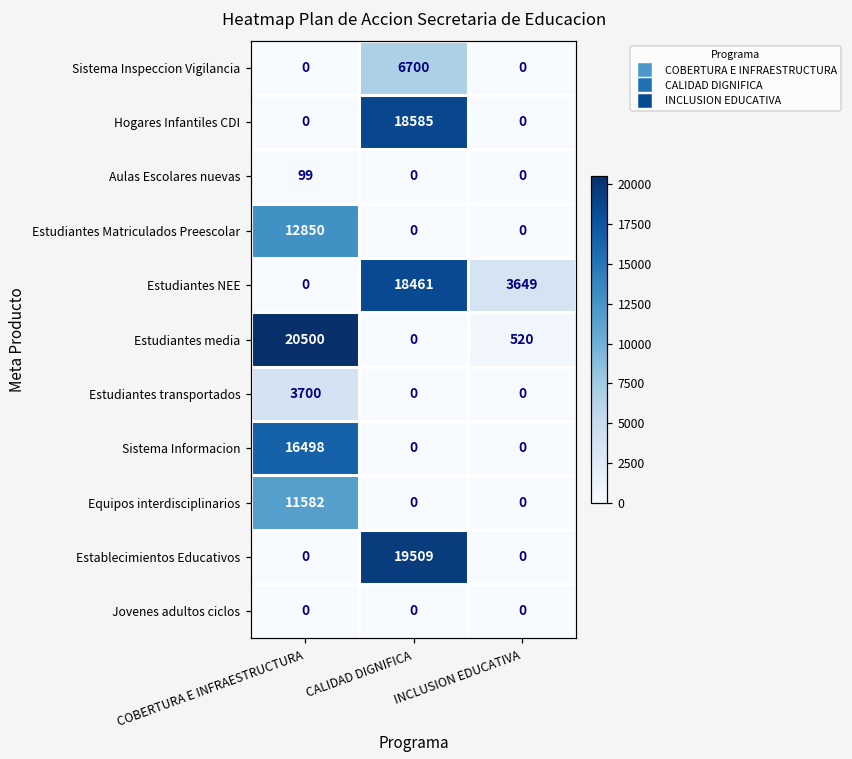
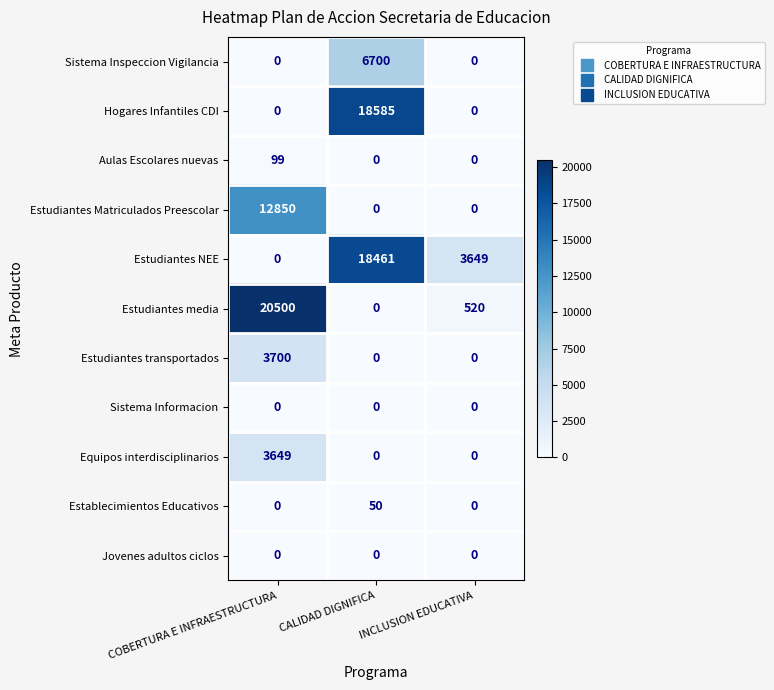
  {
    "Sistema Inspeccion Vigilancia": {
      "COBERTURA E INFRAESTRUCTURA": 0,
      "CALIDAD DIGNIFICA": 6700,
      "INCLUSION EDUCATIVA": 0
    },
    "Hogares Infantiles CDI": {
      "COBERTURA E INFRAESTRUCTURA": 0,
      "CALIDAD DIGNIFICA": 18585,
      "INCLUSION EDUCATIVA": 0
    },
    "Aulas Escolares nuevas": {
      "COBERTURA E INFRAESTRUCTURA": 99,
      "CALIDAD DIGNIFICA": 0,
      "INCLUSION EDUCATIVA": 0
    },
    "Estudiantes Matriculados Preescolar": {
      "COBERTURA E INFRAESTRUCTURA": 12850,
      "CALIDAD DIGNIFICA": 0,
      "INCLUSION EDUCATIVA": 0
    },
    "Estudiantes NEE": {
      "COBERTURA E INFRAESTRUCTURA": 0,
      "CALIDAD DIGNIFICA": 18461,
      "INCLUSION EDUCATIVA": 3649
    },
    "Estudiantes media": {
      "COBERTURA E INFRAESTRUCTURA": 20500,
      "CALIDAD DIGNIFICA": 0,
      "INCLUSION EDUCATIVA": 520
    },
    "Estudiantes transportados": {
      "COBERTURA E INFRAESTRUCTURA": 3700,
      "CALIDAD DIGNIFICA": 0,
      "INCLUSION EDUCATIVA": 0
    },
    "Sistema Informacion": {
-     "COBERTURA E INFRAESTRUCTURA": 16498,
+     "COBERTURA E INFRAESTRUCTURA": 0,
      "CALIDAD DIGNIFICA": 0,
      "INCLUSION EDUCATIVA": 0
    },
    "Equipos interdisciplinarios": {
-     "COBERTURA E INFRAESTRUCTURA": 11582,
+     "COBERTURA E INFRAESTRUCTURA": 3649,
      "CALIDAD DIGNIFICA": 0,
      "INCLUSION EDUCATIVA": 0
    },
    "Establecimientos Educativos": {
      "COBERTURA E INFRAESTRUCTURA": 0,
-     "CALIDAD DIGNIFICA": 19509,
+     "CALIDAD DIGNIFICA": 50,
      "INCLUSION EDUCATIVA": 0
    },
    "Jovenes adultos ciclos": {
      "COBERTURA E INFRAESTRUCTURA": 0,
      "CALIDAD DIGNIFICA": 0,
      "INCLUSION EDUCATIVA": 0
    }
  }
